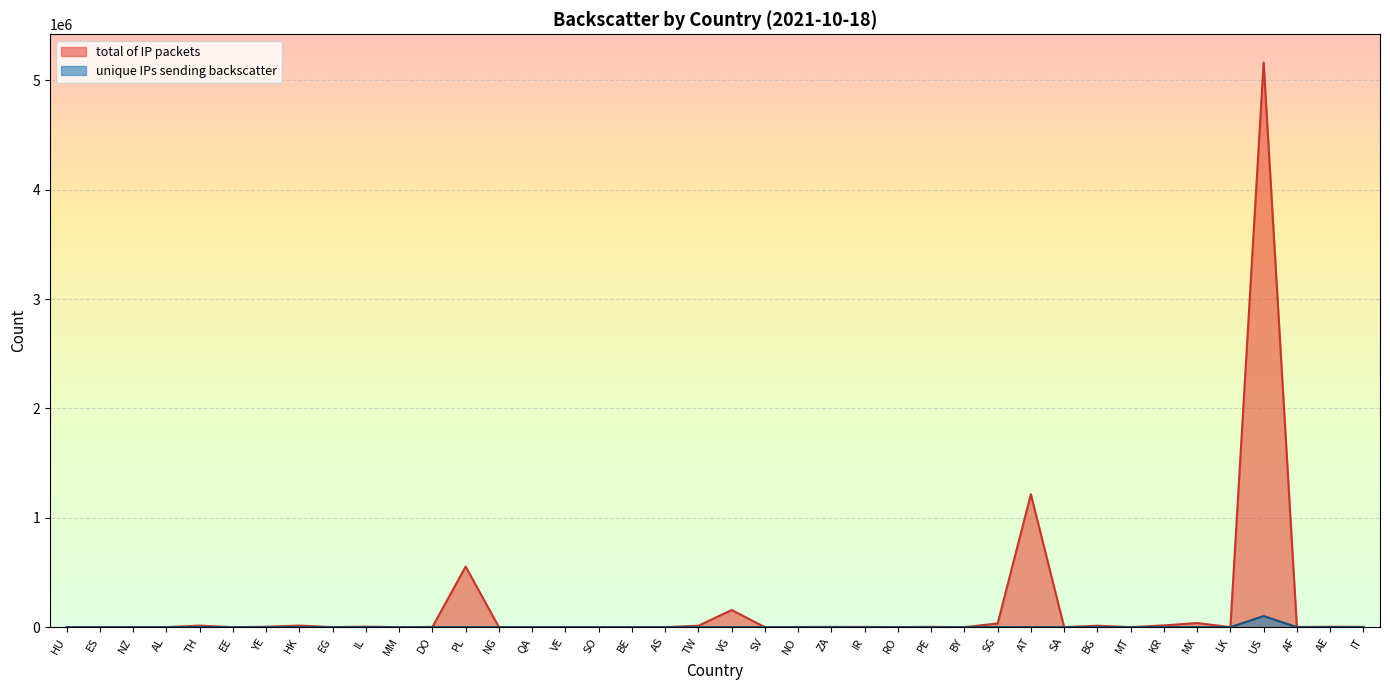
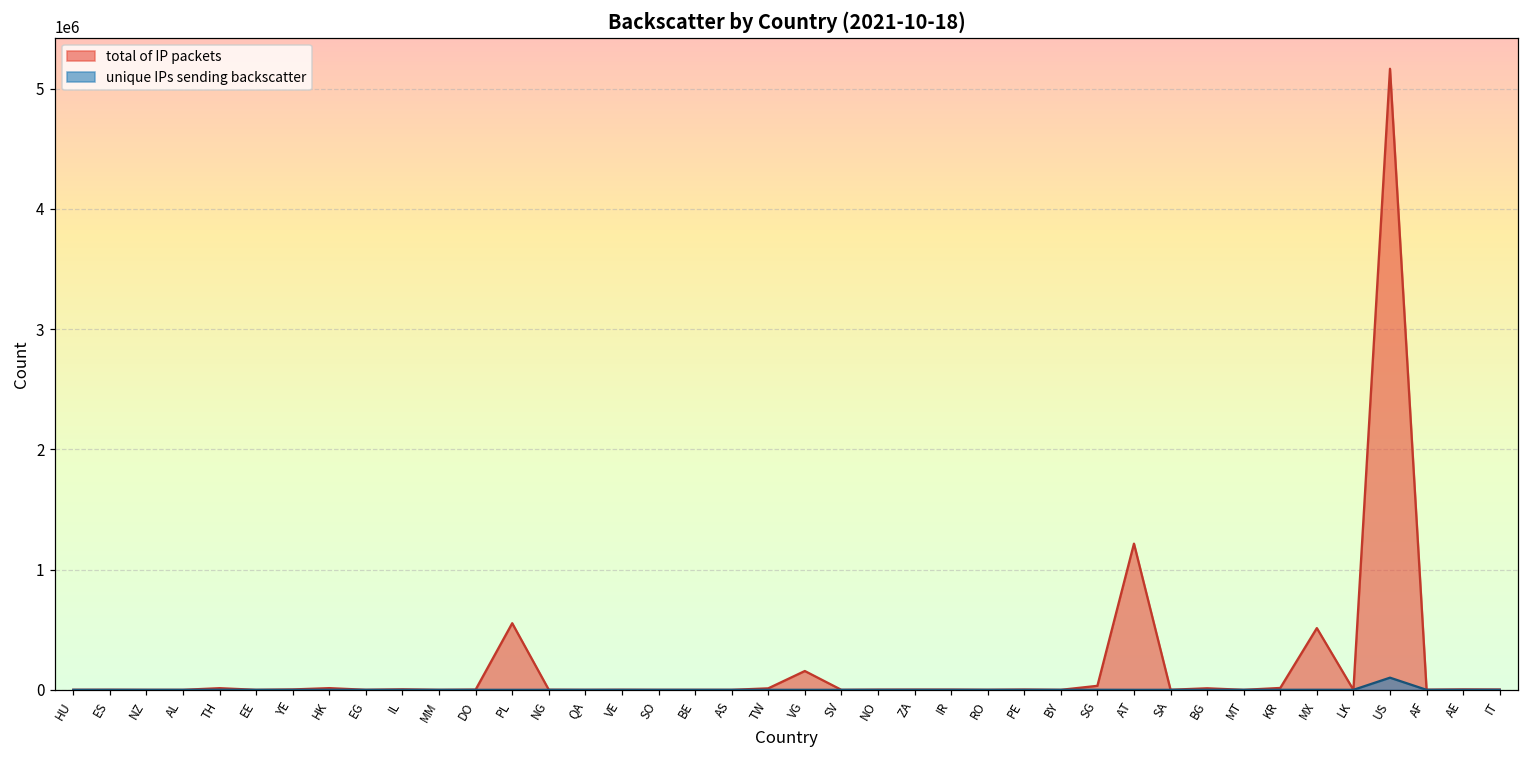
  {
    "total of IP packets": {
      "PL": 550000,
      "VG": 160000,
      "SG": 30000,
      "AT": 1220000,
-     "MX": 40000,
+     "MX": 510000,
      "US": 5160000
    },
    "unique IPs sending backscatter": {
      "PL": 0,
      "VG": 0,
      "SG": 0,
      "AT": 0,
      "MX": 0,
      "US": 100000
    }
  }
